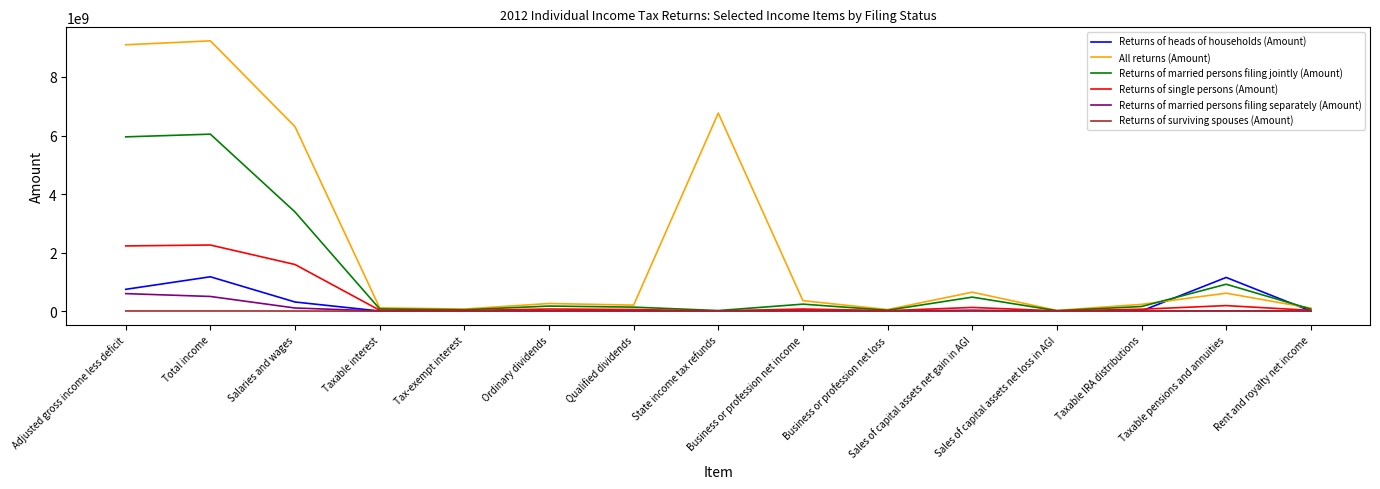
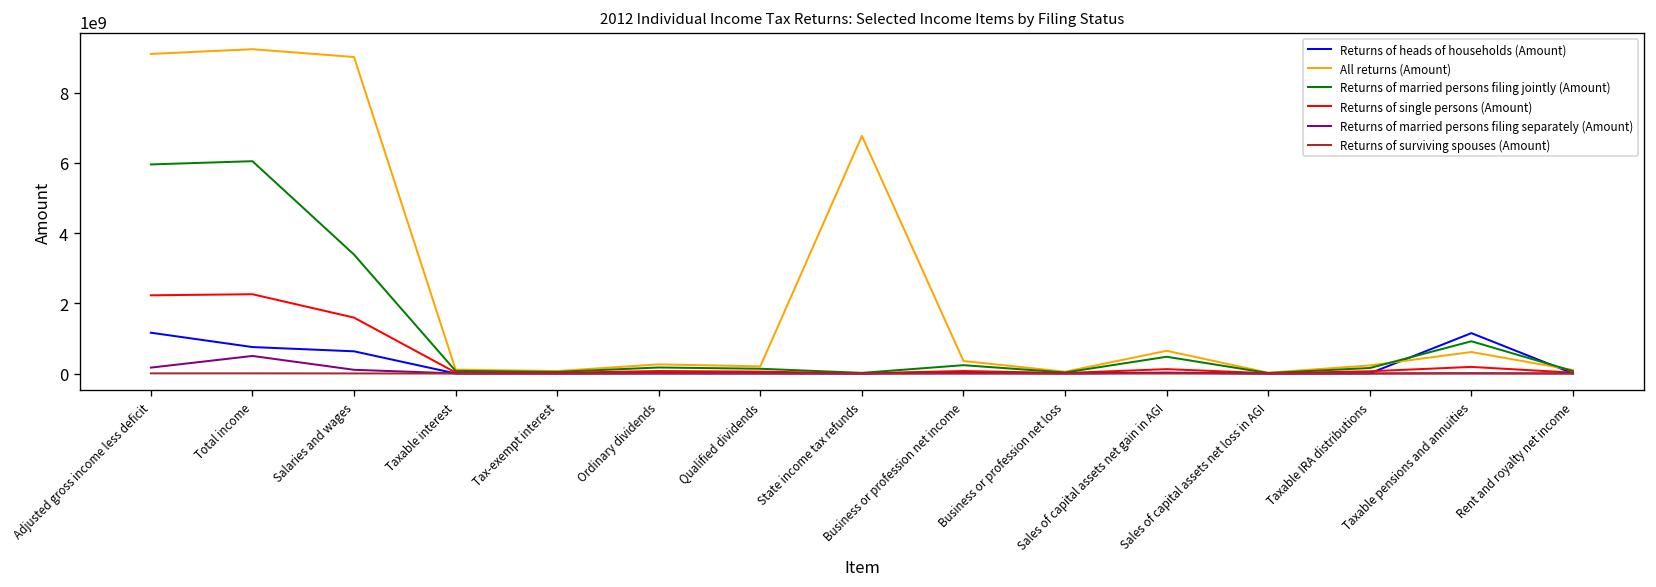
  {
    "Returns of heads of households (Amount)": {
-     "Adjusted gross income less deficit": 700000000,
-     "Total income": 1200000000,
-     "Salaries and wages": 300000000,
+     "Adjusted gross income less deficit": 1200000000,
+     "Total income": 800000000,
+     "Salaries and wages": 600000000,
      "Taxable pensions and annuities": 1200000000
    },
    "All returns (Amount)": {
      "Adjusted gross income less deficit": 9100000000,
      "Total income": 9200000000,
-     "Salaries and wages": 6300000000,
+     "Salaries and wages": 9000000000,
      "Ordinary dividends": 300000000,
      "State income tax refunds": 6800000000,
      "Business or profession net income": 400000000,
      "Sales of capital assets net gain in AGI": 600000000,
      "Taxable pensions and annuities": 600000000
    },
    "Returns of married persons filing jointly (Amount)": {
      "Adjusted gross income less deficit": 6000000000,
      "Total income": 6000000000,
      "Salaries and wages": 3400000000,
      "Ordinary dividends": 200000000,
      "Business or profession net income": 200000000,
      "Sales of capital assets net gain in AGI": 500000000,
      "Taxable pensions and annuities": 900000000
    },
    "Returns of single persons (Amount)": {
      "Adjusted gross income less deficit": 2200000000,
      "Total income": 2300000000,
      "Salaries and wages": 1600000000,
      "Sales of capital assets net gain in AGI": 100000000,
      "Taxable pensions and annuities": 200000000
    },
    "Returns of married persons filing separately (Amount)": {
-     "Adjusted gross income less deficit": 600000000,
+     "Adjusted gross income less deficit": 200000000,
      "Total income": 500000000,
      "Salaries and wages": 100000000
    },
    "Returns of surviving spouses (Amount)": {
      "Adjusted gross income less deficit": 0,
      "Total income": 0,
      "Salaries and wages": 0
    }
  }
